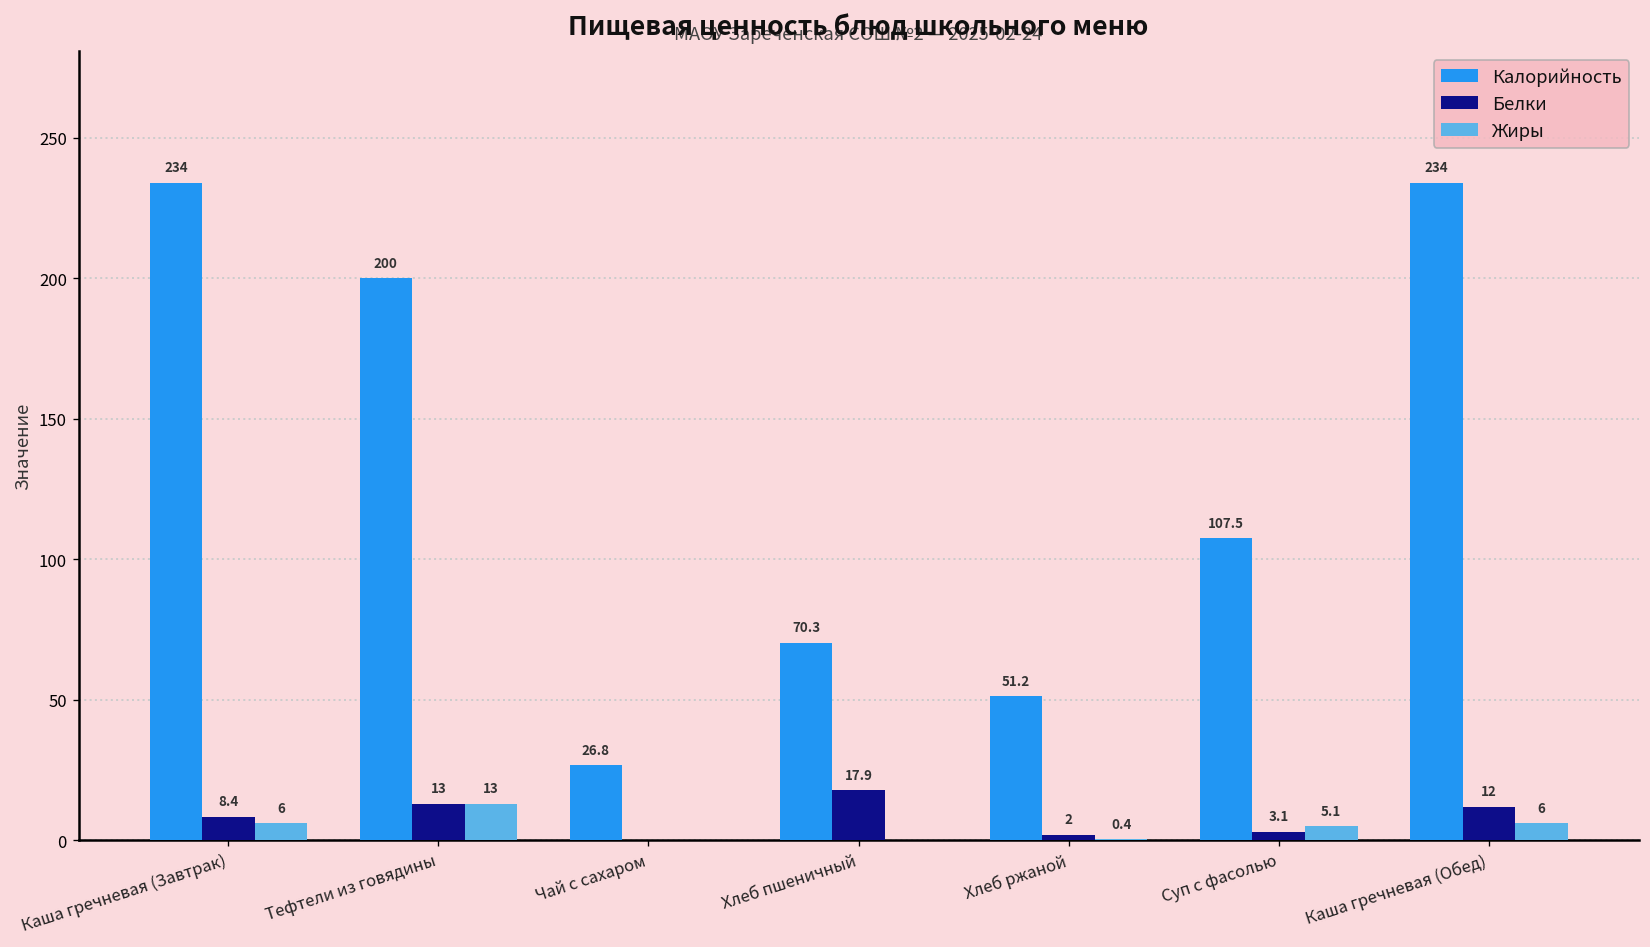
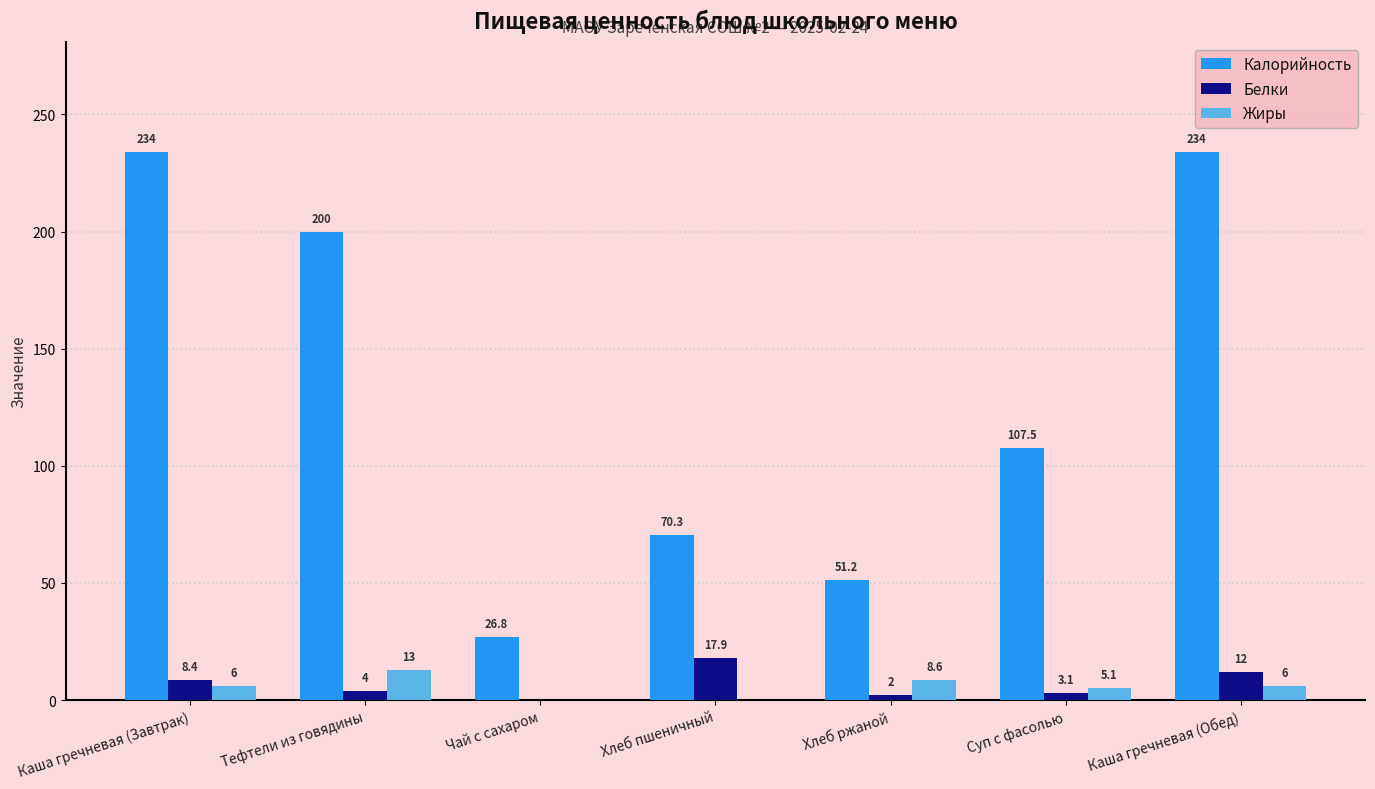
  {
    "Калорийность": {
      "Каша гречневая (Завтрак)": 234,
      "Тефтели из говядины": 200,
      "Чай с сахаром": 26.8,
      "Хлеб пшеничный": 70.3,
      "Хлеб ржаной": 51.2,
      "Суп с фасолью": 107.5,
      "Каша гречневая (Обед)": 234
    },
    "Белки": {
      "Каша гречневая (Завтрак)": 8.4,
-     "Тефтели из говядины": 13,
+     "Тефтели из говядины": 4,
      "Хлеб пшеничный": 17.9,
      "Хлеб ржаной": 2,
      "Суп с фасолью": 3.1,
      "Каша гречневая (Обед)": 12
    },
    "Жиры": {
      "Каша гречневая (Завтрак)": 6,
      "Тефтели из говядины": 13,
-     "Хлеб ржаной": 0.4,
+     "Хлеб ржаной": 8.6,
      "Суп с фасолью": 5.1,
      "Каша гречневая (Обед)": 6
    }
  }
